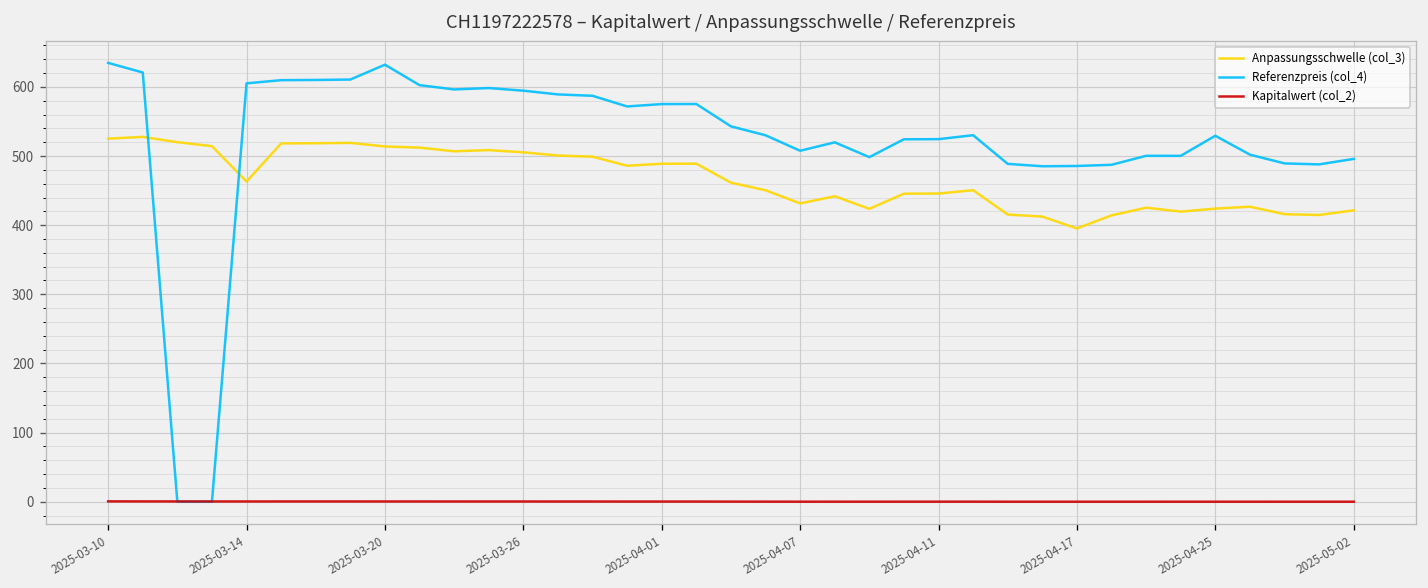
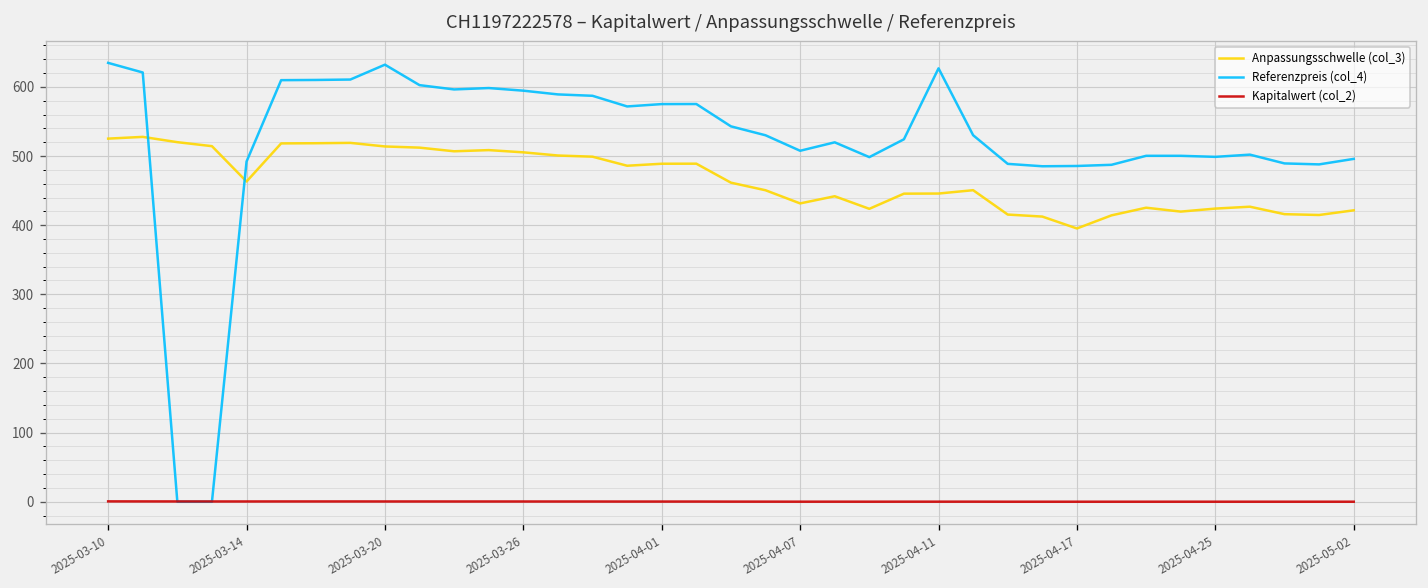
  {
    "Anpassungsschwelle (col_3)": {
      "2025-03-10": 530,
      "2025-03-14": 460,
      "2025-03-20": 510,
      "2025-03-26": 510,
      "2025-04-01": 490,
      "2025-04-07": 430,
      "2025-04-11": 450,
      "2025-04-17": 400,
      "2025-04-25": 420,
      "2025-05-02": 420
    },
    "Referenzpreis (col_4)": {
      "2025-03-10": 630,
-     "2025-03-14": 610,
+     "2025-03-14": 490,
      "2025-03-20": 630,
      "2025-03-26": 590,
      "2025-04-01": 580,
      "2025-04-07": 510,
-     "2025-04-11": 520,
+     "2025-04-11": 630,
      "2025-04-17": 490,
-     "2025-04-25": 530,
+     "2025-04-25": 500,
      "2025-05-02": 500
    },
    "Kapitalwert (col_2)": {
      "2025-03-10": 0,
      "2025-03-14": 0,
      "2025-03-20": 0,
      "2025-03-26": 0,
      "2025-04-01": 0,
      "2025-04-07": 0,
      "2025-04-11": 0,
      "2025-04-17": 0,
      "2025-04-25": 0,
      "2025-05-02": 0
    }
  }
